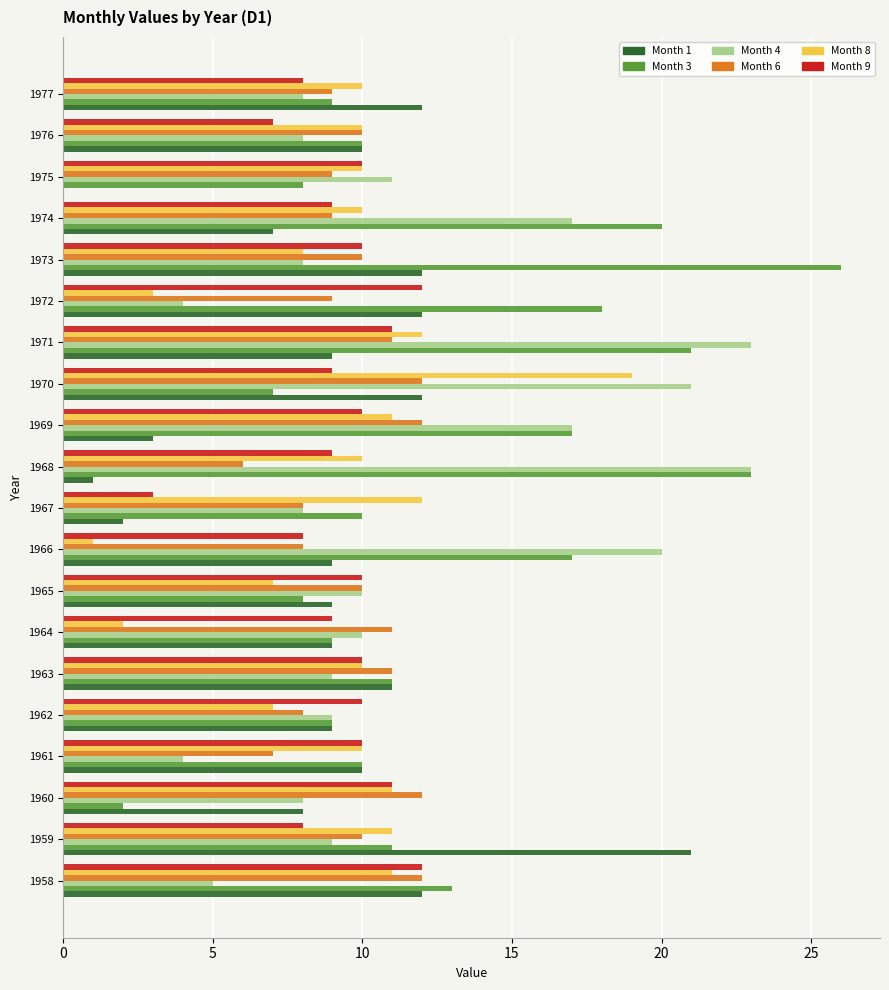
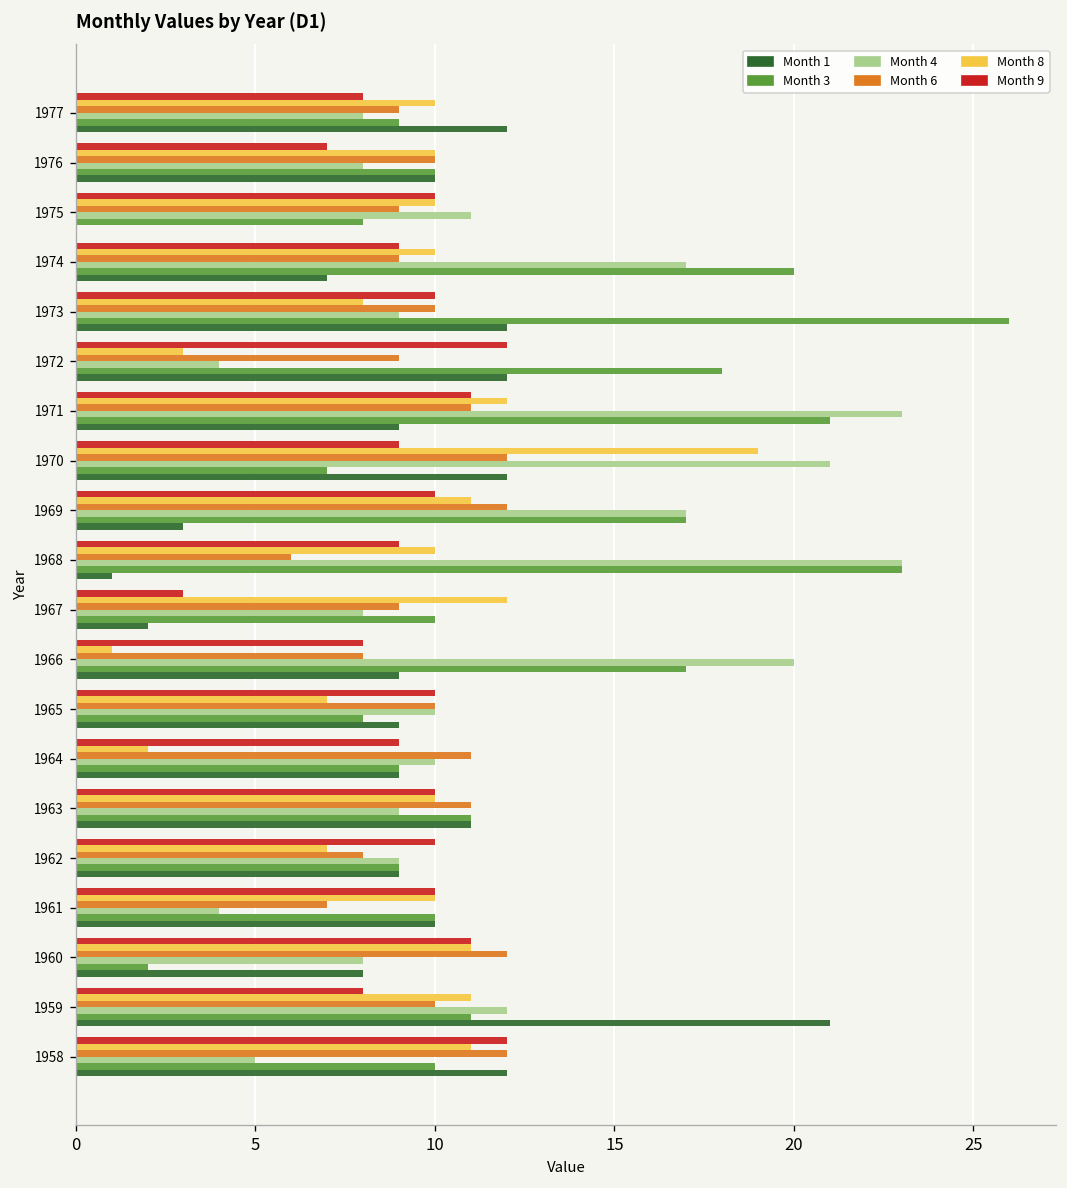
  {
    "Month 1": {
      "1977": 12,
      "1976": 10,
      "1975": 0,
      "1974": 7,
      "1973": 12,
      "1972": 12,
      "1971": 9,
      "1970": 12,
      "1969": 3,
      "1968": 1,
      "1967": 2,
      "1966": 9,
      "1965": 9,
      "1964": 9,
      "1963": 11,
      "1962": 9,
      "1961": 10,
      "1960": 8,
      "1959": 21,
      "1958": 12
    },
    "Month 3": {
      "1977": 9,
      "1976": 10,
      "1975": 8,
      "1974": 20,
      "1973": 26,
      "1972": 18,
      "1971": 21,
      "1970": 7,
      "1969": 17,
      "1968": 23,
      "1967": 10,
      "1966": 17,
      "1965": 8,
      "1964": 9,
      "1963": 11,
      "1962": 9,
      "1961": 10,
      "1960": 2,
      "1959": 11,
-     "1958": 13
+     "1958": 10
    },
    "Month 4": {
      "1977": 8,
      "1976": 8,
      "1975": 11,
      "1974": 17,
-     "1973": 8,
+     "1973": 9,
      "1972": 4,
      "1971": 23,
      "1970": 21,
      "1969": 17,
      "1968": 23,
      "1967": 8,
      "1966": 20,
      "1965": 10,
      "1964": 10,
      "1963": 9,
      "1962": 9,
      "1961": 4,
      "1960": 8,
-     "1959": 9,
+     "1959": 12,
      "1958": 5
    },
    "Month 6": {
      "1977": 9,
      "1976": 10,
      "1975": 9,
      "1974": 9,
      "1973": 10,
      "1972": 9,
      "1971": 11,
      "1970": 12,
      "1969": 12,
      "1968": 6,
-     "1967": 8,
+     "1967": 9,
      "1966": 8,
      "1965": 10,
      "1964": 11,
      "1963": 11,
      "1962": 8,
      "1961": 7,
      "1960": 12,
      "1959": 10,
      "1958": 12
    },
    "Month 8": {
      "1977": 10,
      "1976": 10,
      "1975": 10,
      "1974": 10,
      "1973": 8,
      "1972": 3,
      "1971": 12,
      "1970": 19,
      "1969": 11,
      "1968": 10,
      "1967": 12,
      "1966": 1,
      "1965": 7,
      "1964": 2,
      "1963": 10,
      "1962": 7,
      "1961": 10,
      "1960": 11,
      "1959": 11,
      "1958": 11
    },
    "Month 9": {
      "1977": 8,
      "1976": 7,
      "1975": 10,
      "1974": 9,
      "1973": 10,
      "1972": 12,
      "1971": 11,
      "1970": 9,
      "1969": 10,
      "1968": 9,
      "1967": 3,
      "1966": 8,
      "1965": 10,
      "1964": 9,
      "1963": 10,
      "1962": 10,
      "1961": 10,
      "1960": 11,
      "1959": 8,
      "1958": 12
    }
  }
